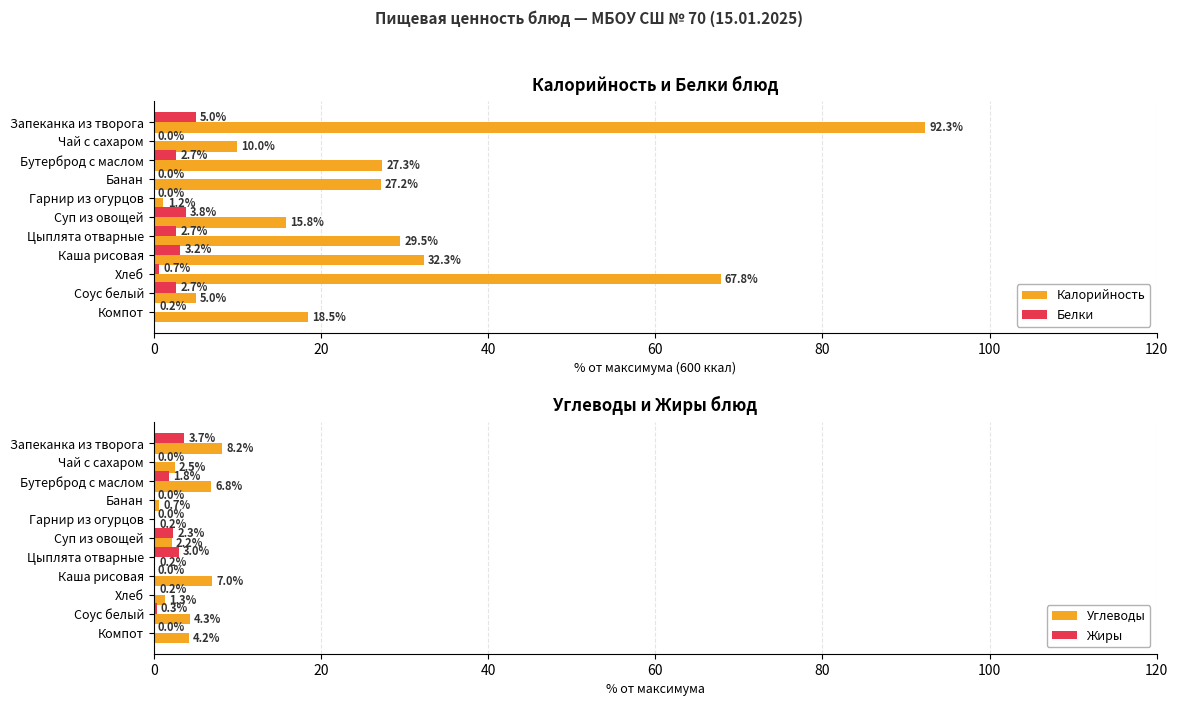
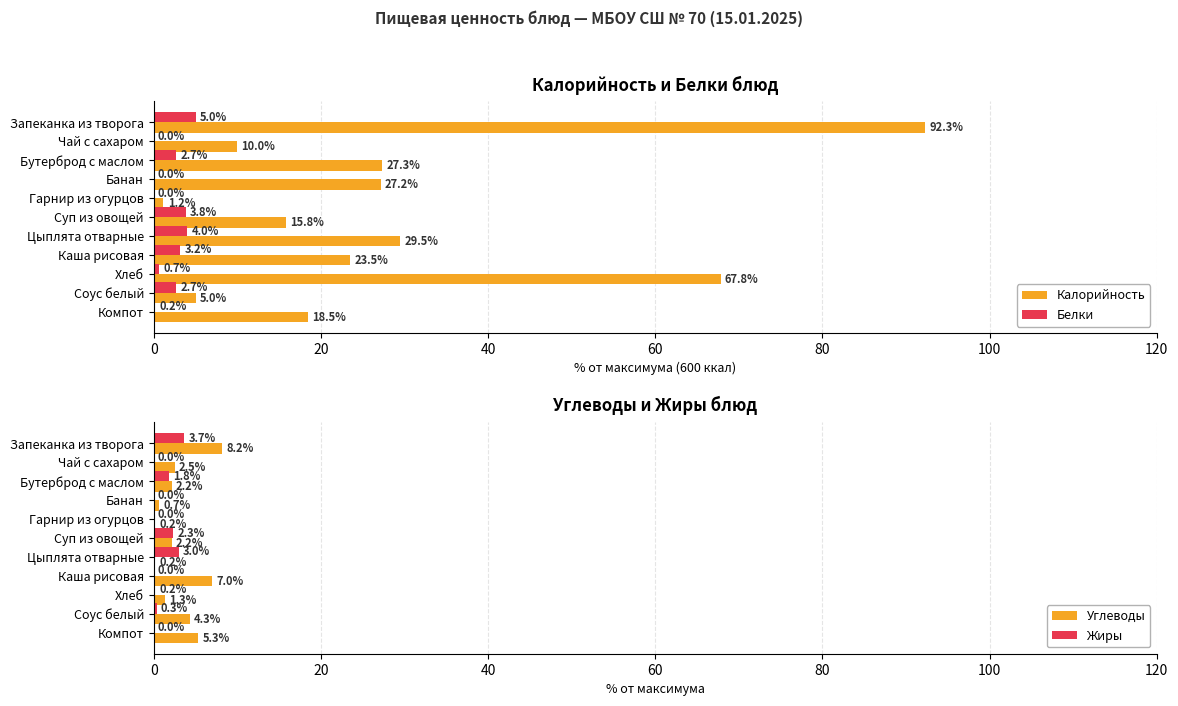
  {
    "Калорийность и Белки блюд": {
      "Калорийность": {
        "Запеканка из творога": "92.3%",
        "Чай с сахаром": "10.0%",
        "Бутерброд с маслом": "27.3%",
        "Банан": "27.2%",
        "Гарнир из огурцов": "1.2%",
        "Суп из овощей": "15.8%",
        "Цыплята отварные": "29.5%",
-       "Каша рисовая": "32.3%",
+       "Каша рисовая": "23.5%",
        "Хлеб": "67.8%",
        "Соус белый": "5.0%",
        "Компот": "18.5%"
      },
      "Белки": {
        "Запеканка из творога": "5.0%",
        "Чай с сахаром": "0.0%",
        "Бутерброд с маслом": "2.7%",
        "Банан": "0.0%",
        "Гарнир из огурцов": "0.0%",
        "Суп из овощей": "3.8%",
-       "Цыплята отварные": "2.7%",
+       "Цыплята отварные": "4.0%",
        "Каша рисовая": "3.2%",
        "Хлеб": "0.7%",
        "Соус белый": "2.7%",
        "Компот": "0.2%"
      }
    },
    "Углеводы и Жиры блюд": {
      "Углеводы": {
        "Запеканка из творога": "8.2%",
-       "Бутерброд с маслом": "6.8%",
+       "Бутерброд с маслом": "2.2%",
        "Каша рисовая": "7.0%",
        "Соус белый": "4.3%",
-       "Компот": "4.2%"
+       "Компот": "5.3%"
      },
      "Жиры": {
        "Запеканка из творога": "3.7%",
        "Чай с сахаром": "0.0%",
        "Хлеб": "0.2%",
        "Компот": "0.0%"
      }
    }
  }
